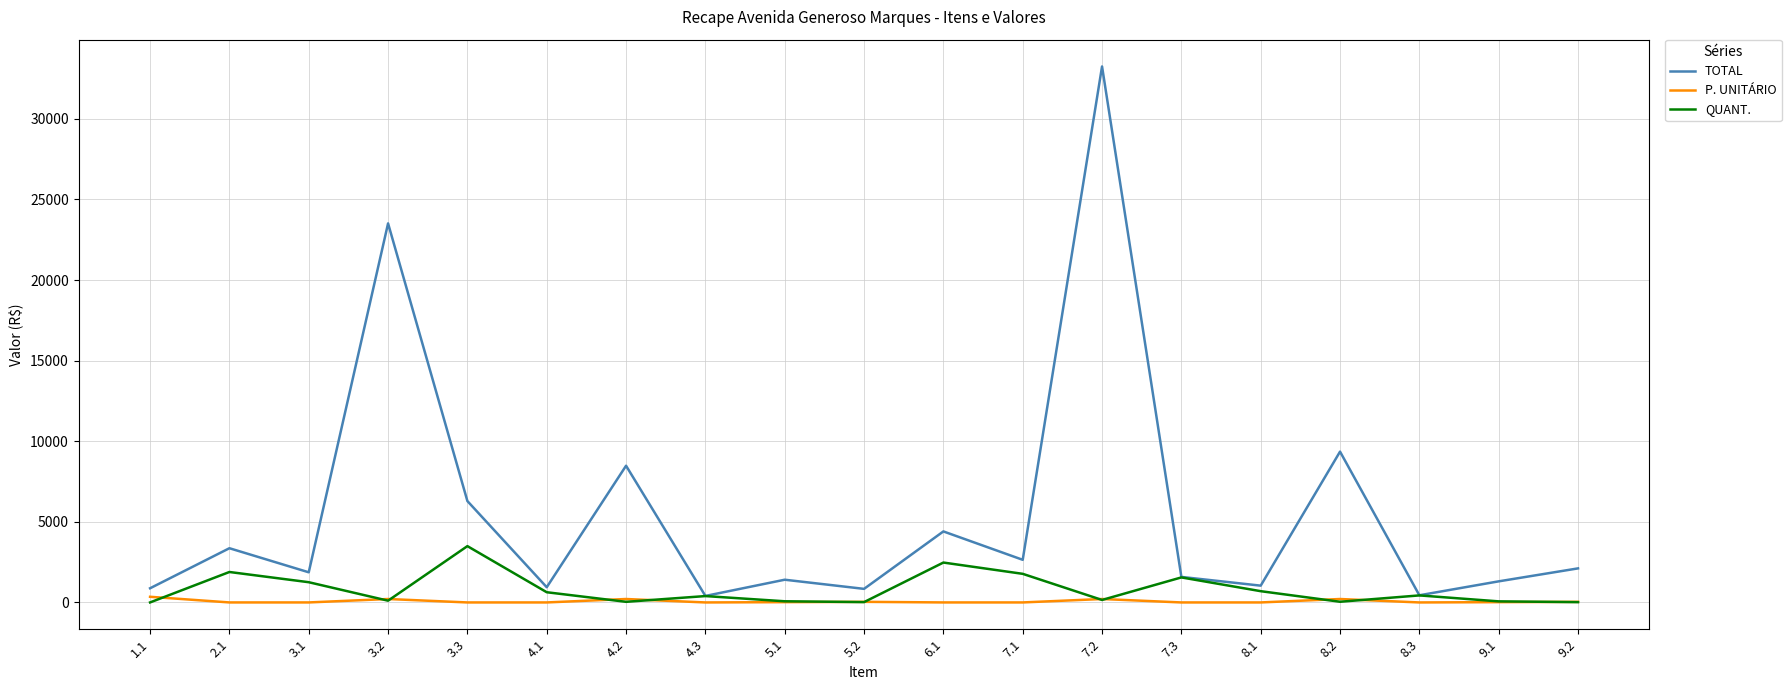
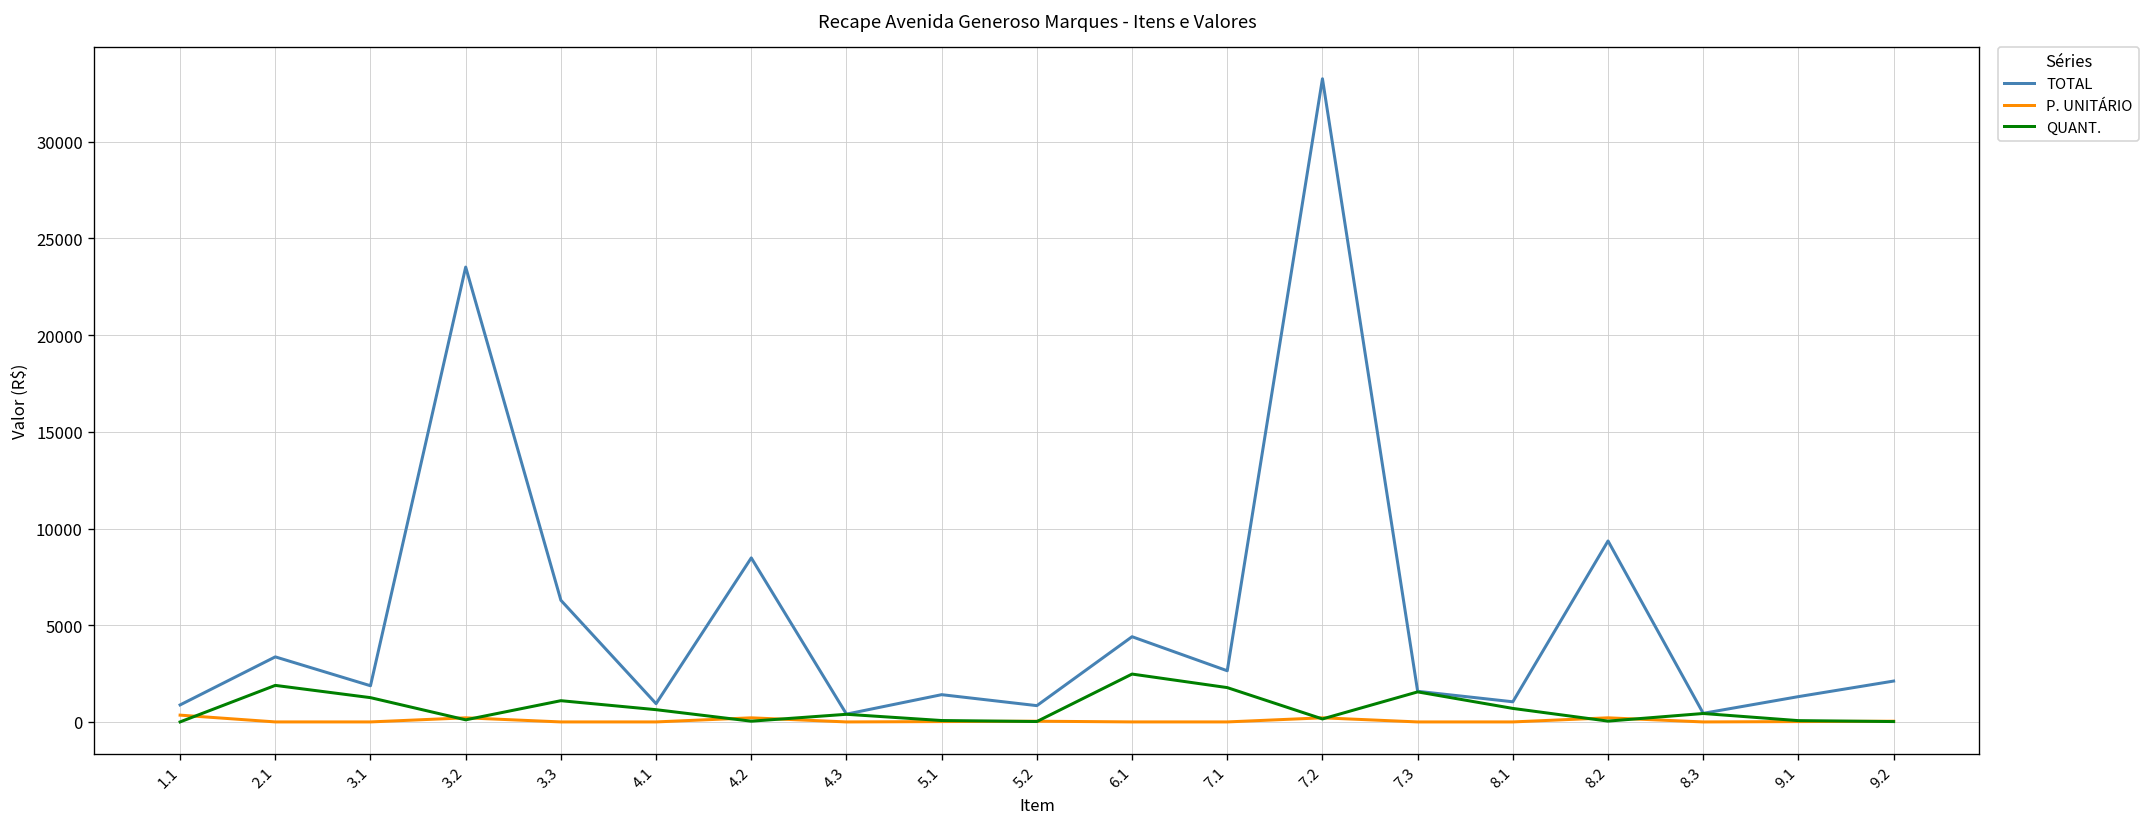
  {
    "TOTAL": {
      "1.1": 900,
      "2.1": 3400,
      "3.1": 1900,
      "3.2": 23500,
      "3.3": 6300,
      "4.1": 900,
      "4.2": 8500,
      "5.1": 1400,
      "5.2": 800,
      "6.1": 4400,
      "7.1": 2600,
      "7.2": 33200,
      "8.1": 1000,
      "8.2": 9400,
      "9.1": 1300,
      "9.2": 2100
    },
    "P. UNITÁRIO": {
      "1.1": 400,
      "2.1": 0,
      "3.1": 0,
      "3.3": 0,
      "4.1": 0,
      "4.2": 200,
      "4.3": 0,
      "6.1": 0,
      "7.1": 0,
      "7.3": 0,
      "8.1": 0,
      "8.2": 200,
      "8.3": 0
    },
    "QUANT.": {
      "1.1": 0,
      "2.1": 1900,
      "3.1": 1300,
-     "3.3": 3500,
+     "3.3": 1100,
      "4.1": 600,
      "4.2": 0,
      "6.1": 2500,
      "7.1": 1800,
      "8.1": 700,
      "8.2": 0
    }
  }
